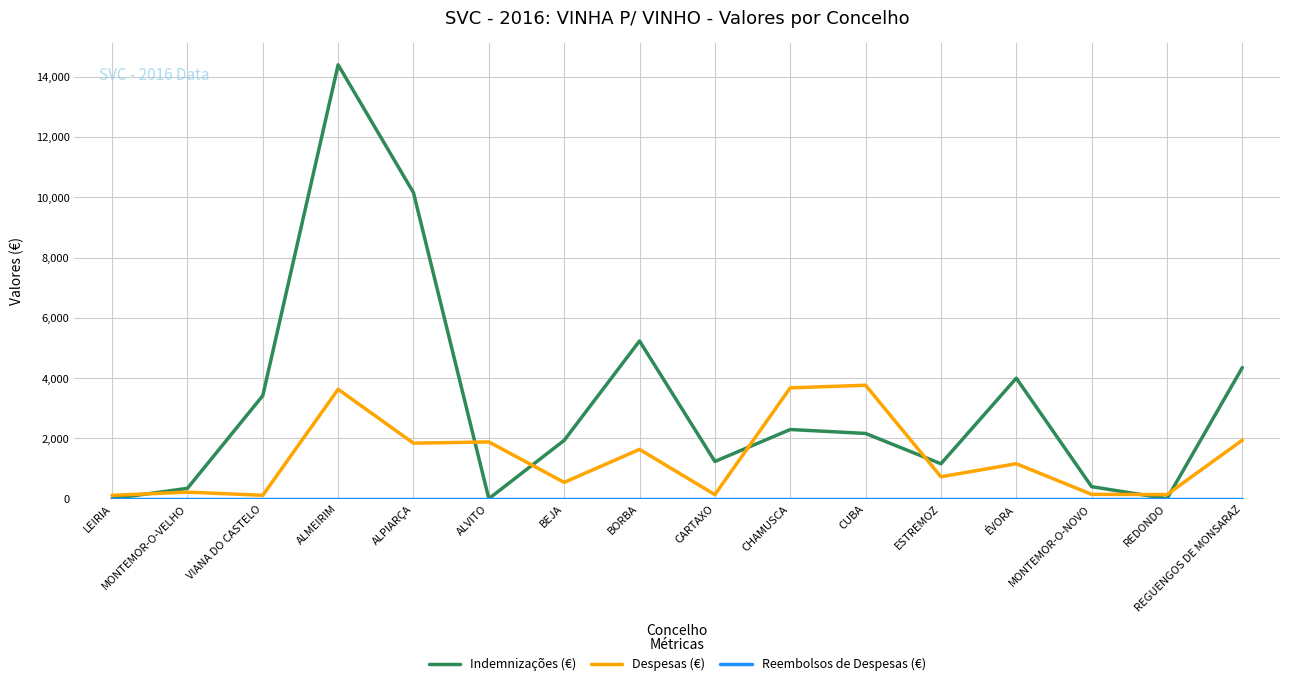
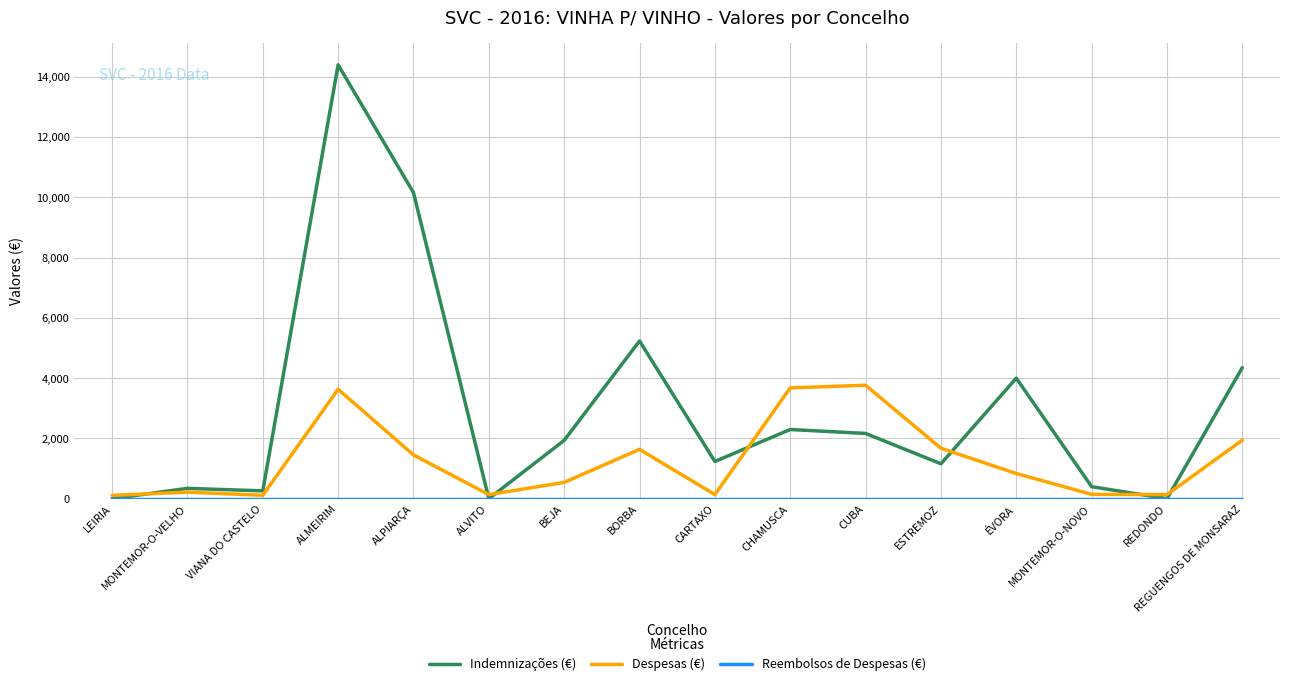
  {
    "Indemnizações (€)": {
      "MONTEMOR-O-VELHO": "300",
-     "VIANA DO CASTELO": "3,400",
+     "VIANA DO CASTELO": "300",
      "ALMEIRIM": "14,400",
      "ALPIARÇA": "10,200",
      "BEJA": "1,900",
      "BORBA": "5,200",
      "CARTAXO": "1,200",
      "CHAMUSCA": "2,300",
      "CUBA": "2,200",
      "ESTREMOZ": "1,200",
      "ÉVORA": "4,000",
      "MONTEMOR-O-NOVO": "400",
      "REGUENGOS DE MONSARAZ": "4,400"
    },
    "Despesas (€)": {
      "LEIRIA": "100",
      "MONTEMOR-O-VELHO": "200",
      "VIANA DO CASTELO": "100",
      "ALMEIRIM": "3,600",
-     "ALPIARÇA": "1,800",
-     "ALVITO": "1,900",
+     "ALPIARÇA": "1,500",
+     "ALVITO": "100",
      "BEJA": "500",
      "BORBA": "1,600",
      "CARTAXO": "100",
      "CHAMUSCA": "3,700",
      "CUBA": "3,800",
-     "ESTREMOZ": "700",
-     "ÉVORA": "1,200",
+     "ESTREMOZ": "1,700",
+     "ÉVORA": "800",
      "MONTEMOR-O-NOVO": "100",
      "REDONDO": "100",
      "REGUENGOS DE MONSARAZ": "1,900"
    },
    "Reembolsos de Despesas (€)": {
      "MONTEMOR-O-VELHO": "0",
      "VIANA DO CASTELO": "0",
      "ALMEIRIM": "0",
      "ALPIARÇA": "0",
      "BEJA": "0",
      "BORBA": "0",
      "CARTAXO": "0",
      "CHAMUSCA": "0",
      "CUBA": "0",
      "ESTREMOZ": "0",
      "ÉVORA": "0",
      "MONTEMOR-O-NOVO": "0",
      "REGUENGOS DE MONSARAZ": "0"
    }
  }
